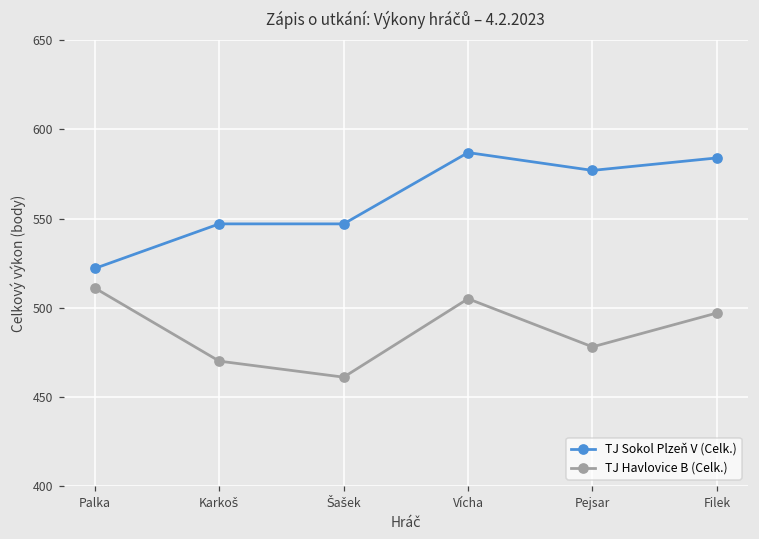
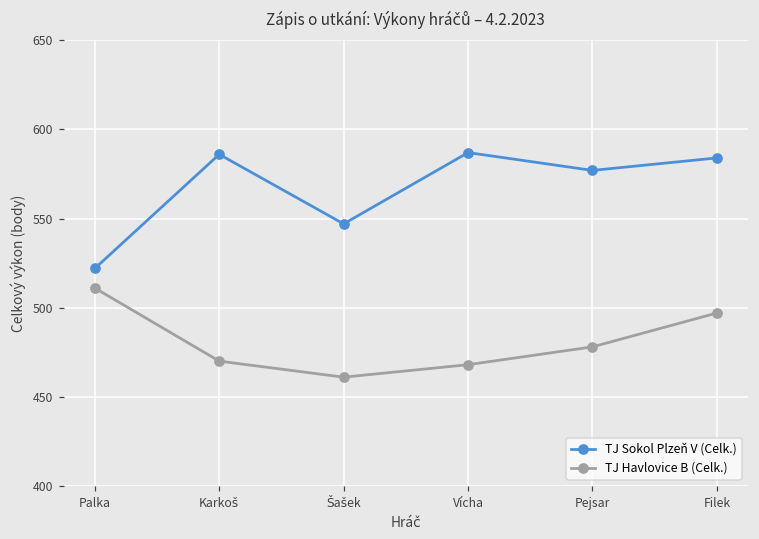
  {
    "TJ Sokol Plzeň V (Celk.)": {
      "Palka": 522,
-     "Karkoš": 547,
+     "Karkoš": 586,
      "Šašek": 547,
      "Vícha": 587,
      "Pejsar": 577,
      "Filek": 584
    },
    "TJ Havlovice B (Celk.)": {
      "Palka": 511,
      "Karkoš": 470,
      "Šašek": 461,
-     "Vícha": 505,
+     "Vícha": 468,
      "Pejsar": 478,
      "Filek": 497
    }
  }
